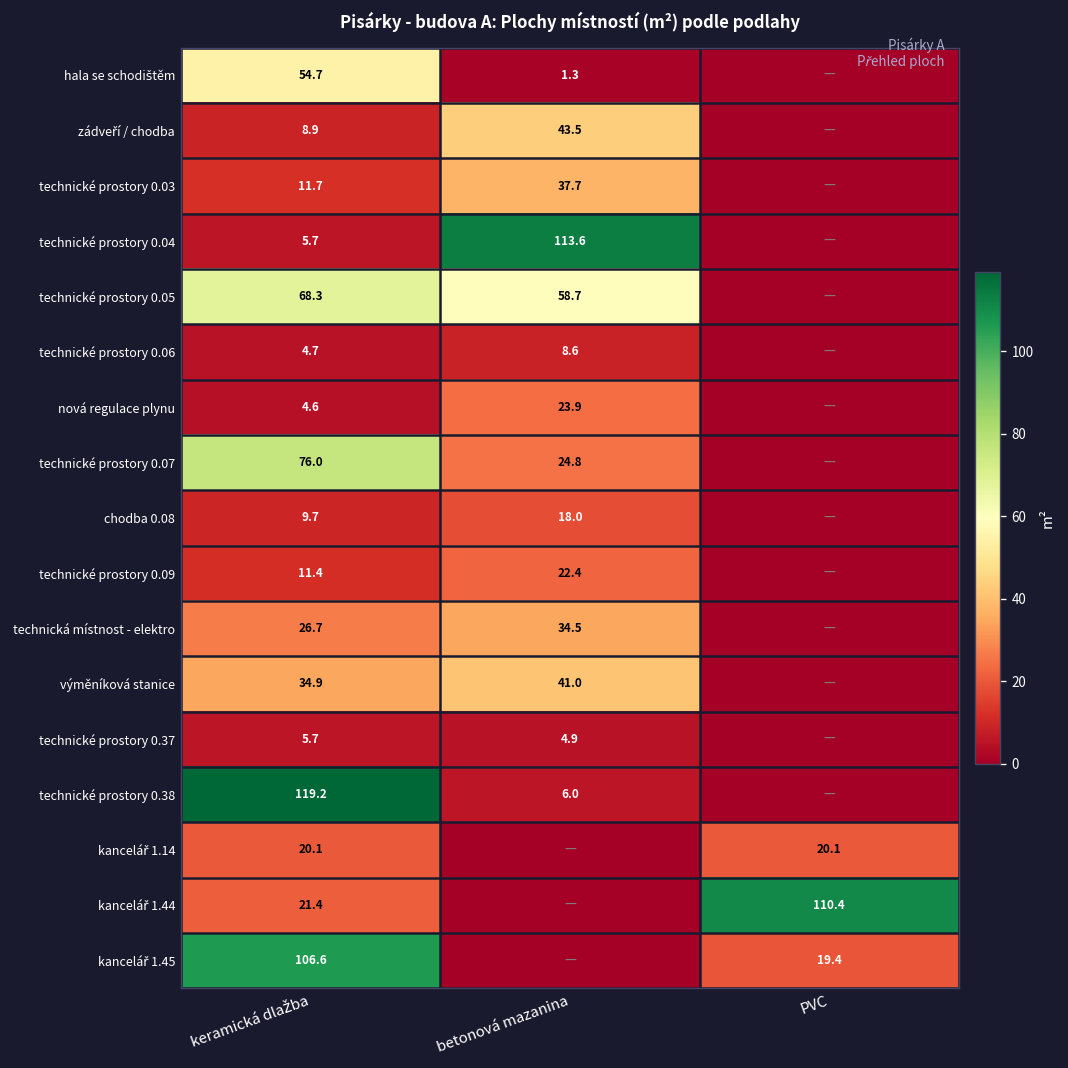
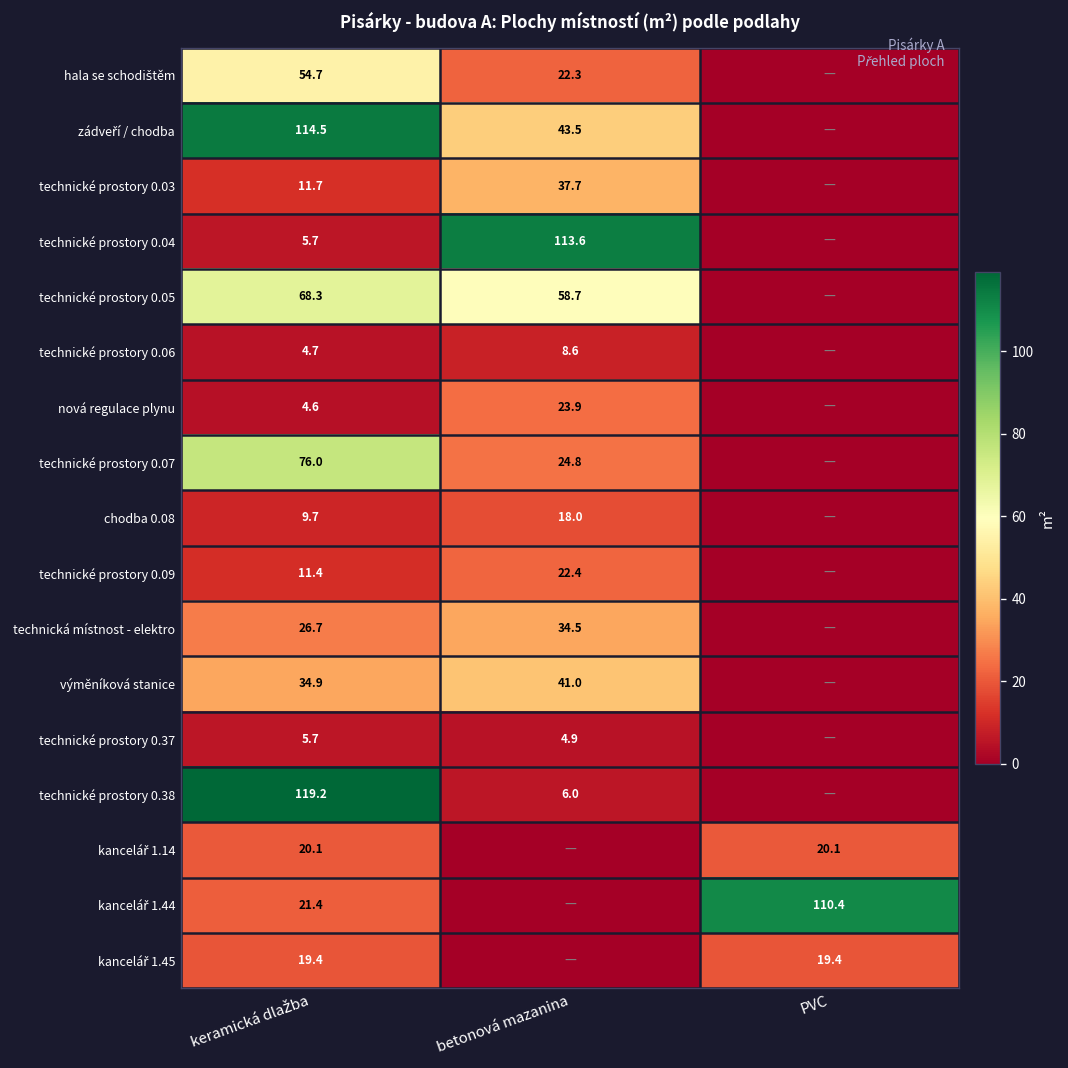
  {
    "hala se schodištěm": {
      "keramická dlažba": 54.7,
-     "betonová mazanina": 1.3
+     "betonová mazanina": 22.3
    },
    "zádveří / chodba": {
-     "keramická dlažba": 8.9,
+     "keramická dlažba": 114.5,
      "betonová mazanina": 43.5
    },
    "technické prostory 0.03": {
      "keramická dlažba": 11.7,
      "betonová mazanina": 37.7
    },
    "technické prostory 0.04": {
      "keramická dlažba": 5.7,
      "betonová mazanina": 113.6
    },
    "technické prostory 0.05": {
      "keramická dlažba": 68.3,
      "betonová mazanina": 58.7
    },
    "technické prostory 0.06": {
      "keramická dlažba": 4.7,
      "betonová mazanina": 8.6
    },
    "nová regulace plynu": {
      "keramická dlažba": 4.6,
      "betonová mazanina": 23.9
    },
    "technické prostory 0.07": {
      "keramická dlažba": 76.0,
      "betonová mazanina": 24.8
    },
    "chodba 0.08": {
      "keramická dlažba": 9.7,
      "betonová mazanina": 18.0
    },
    "technické prostory 0.09": {
      "keramická dlažba": 11.4,
      "betonová mazanina": 22.4
    },
    "technická místnost - elektro": {
      "keramická dlažba": 26.7,
      "betonová mazanina": 34.5
    },
    "výměníková stanice": {
      "keramická dlažba": 34.9,
      "betonová mazanina": 41.0
    },
    "technické prostory 0.37": {
      "keramická dlažba": 5.7,
      "betonová mazanina": 4.9
    },
    "technické prostory 0.38": {
      "keramická dlažba": 119.2,
      "betonová mazanina": 6.0
    },
    "kancelář 1.14": {
      "keramická dlažba": 20.1,
      "PVC": 20.1
    },
    "kancelář 1.44": {
      "keramická dlažba": 21.4,
      "PVC": 110.4
    },
    "kancelář 1.45": {
-     "keramická dlažba": 106.6,
+     "keramická dlažba": 19.4,
      "PVC": 19.4
    }
  }
